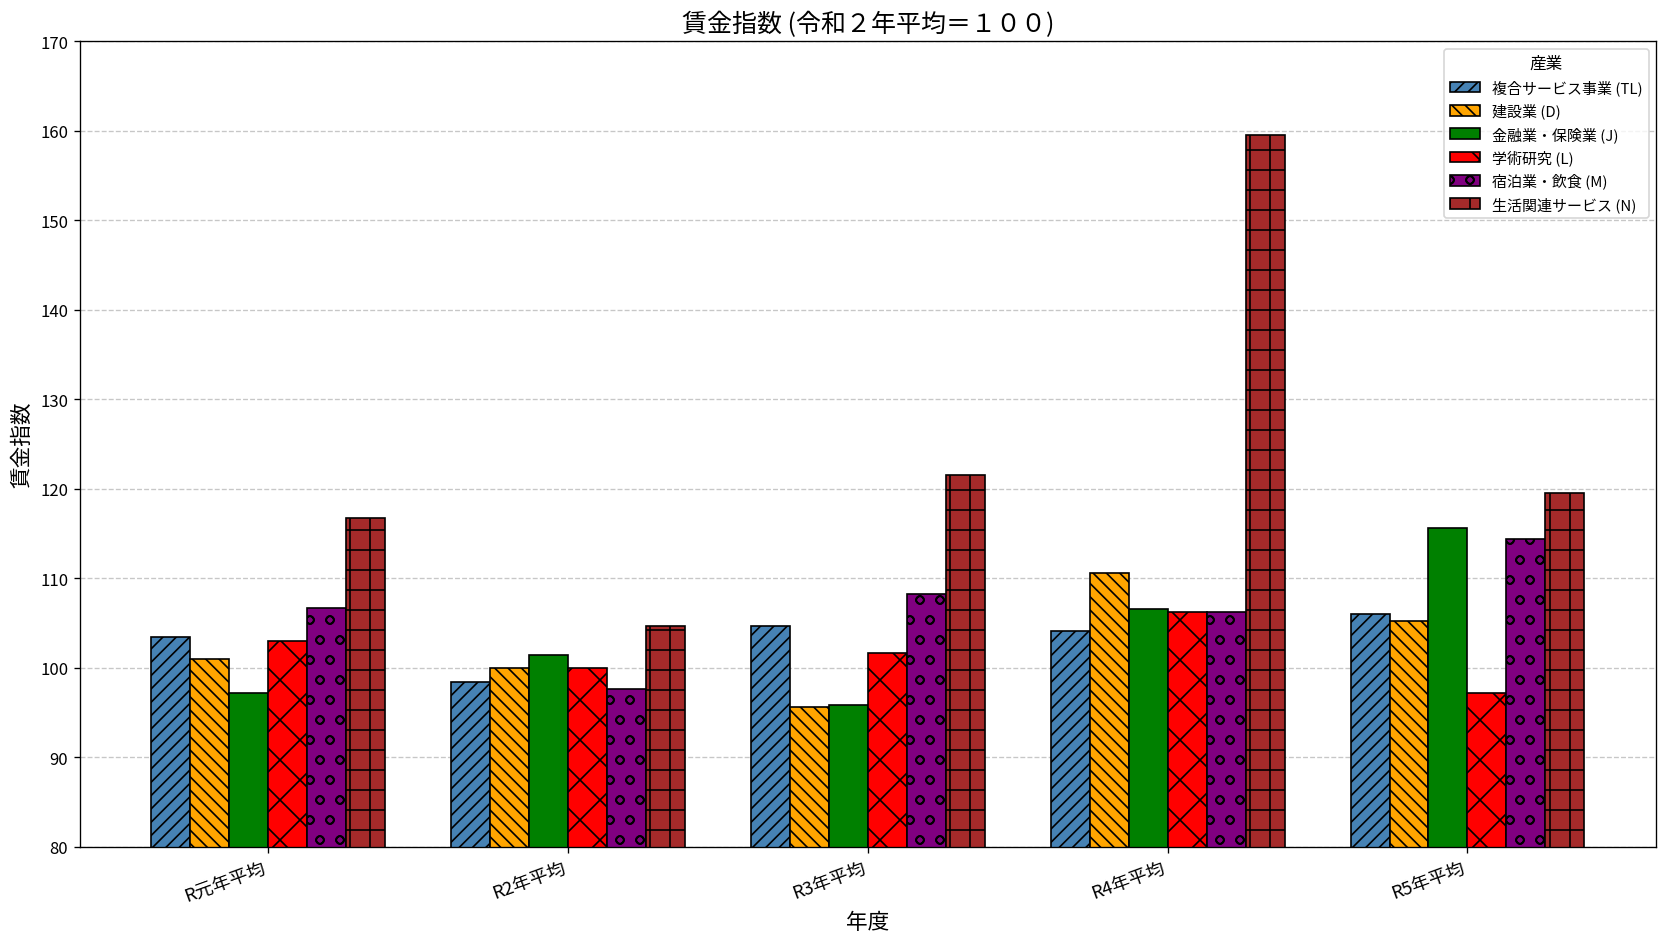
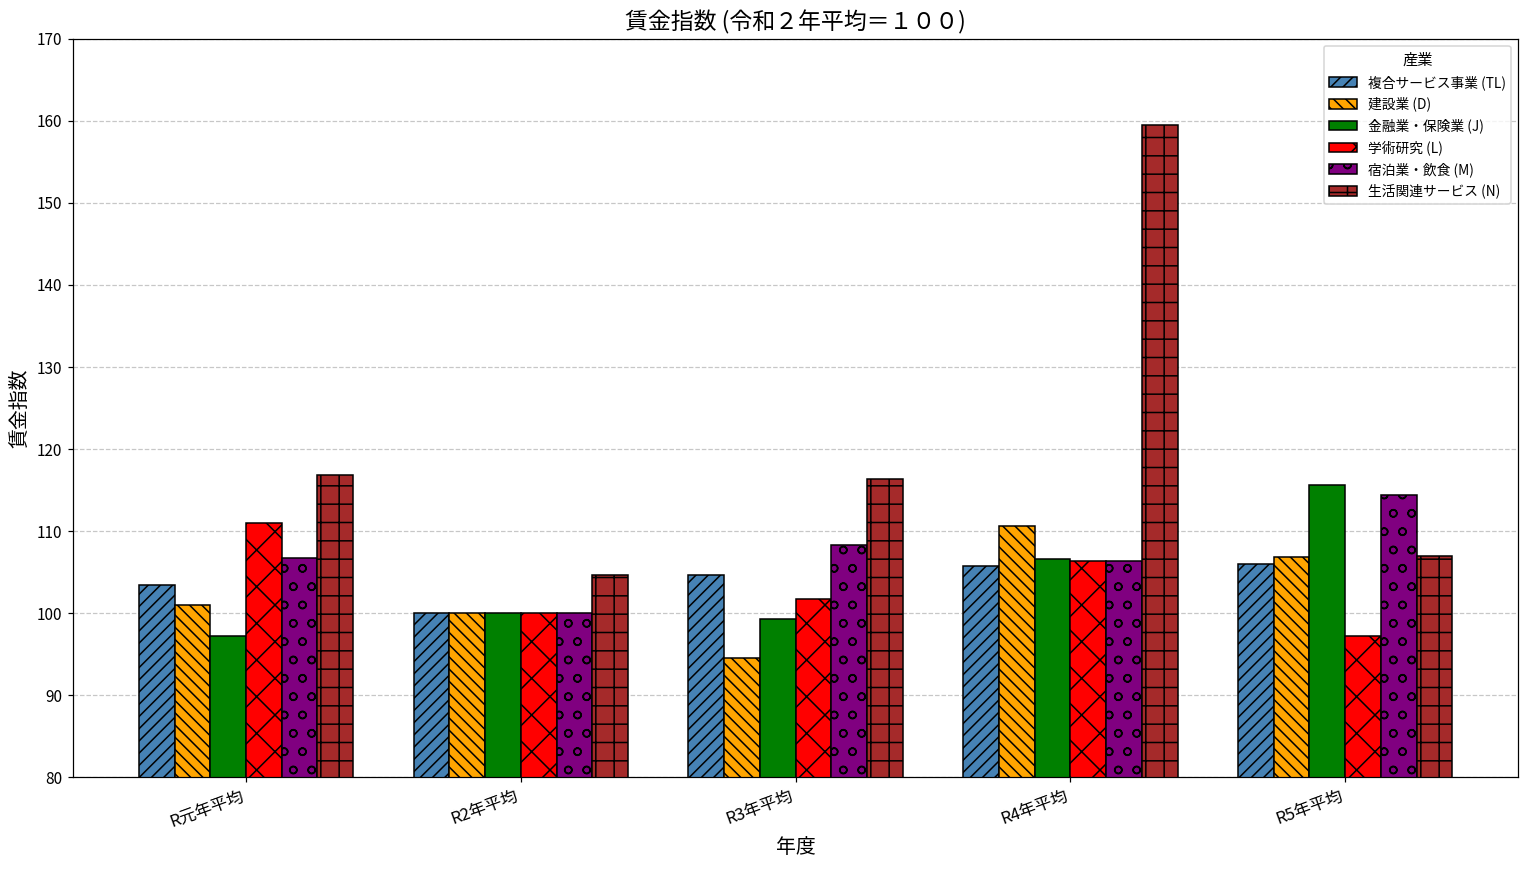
  {
    "複合サービス事業 (TL)": {
      "R元年平均": 103,
-     "R2年平均": 98,
+     "R2年平均": 100,
      "R3年平均": 105,
-     "R4年平均": 104,
+     "R4年平均": 106,
      "R5年平均": 106
    },
    "建設業 (D)": {
      "R元年平均": 101,
      "R2年平均": 100,
-     "R3年平均": 96,
+     "R3年平均": 95,
      "R4年平均": 111,
-     "R5年平均": 105
+     "R5年平均": 107
    },
    "金融業・保険業 (J)": {
      "R元年平均": 97,
-     "R2年平均": 101,
-     "R3年平均": 96,
+     "R2年平均": 100,
+     "R3年平均": 99,
      "R4年平均": 107,
      "R5年平均": 116
    },
    "学術研究 (L)": {
-     "R元年平均": 103,
+     "R元年平均": 111,
      "R2年平均": 100,
      "R3年平均": 102,
      "R4年平均": 106,
      "R5年平均": 97
    },
    "宿泊業・飲食 (M)": {
      "R元年平均": 107,
-     "R2年平均": 98,
+     "R2年平均": 100,
      "R3年平均": 108,
      "R4年平均": 106,
      "R5年平均": 114
    },
    "生活関連サービス (N)": {
      "R元年平均": 117,
      "R2年平均": 105,
-     "R3年平均": 122,
+     "R3年平均": 116,
      "R4年平均": 160,
-     "R5年平均": 120
+     "R5年平均": 107
    }
  }
